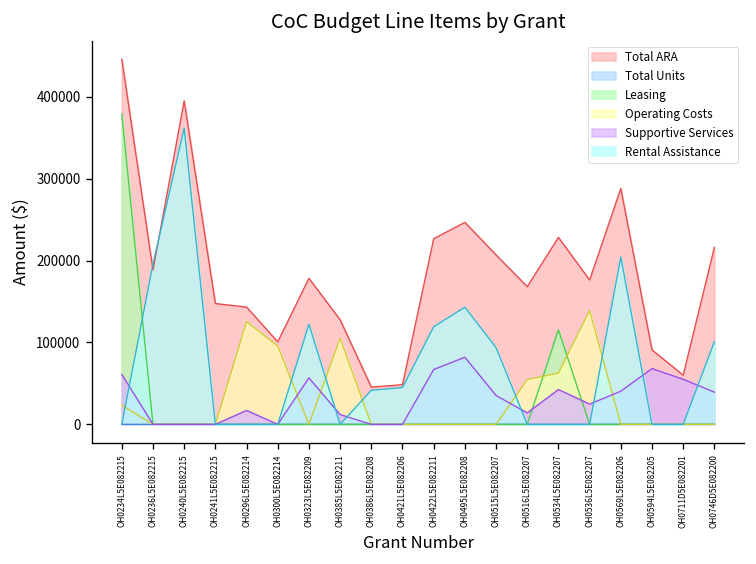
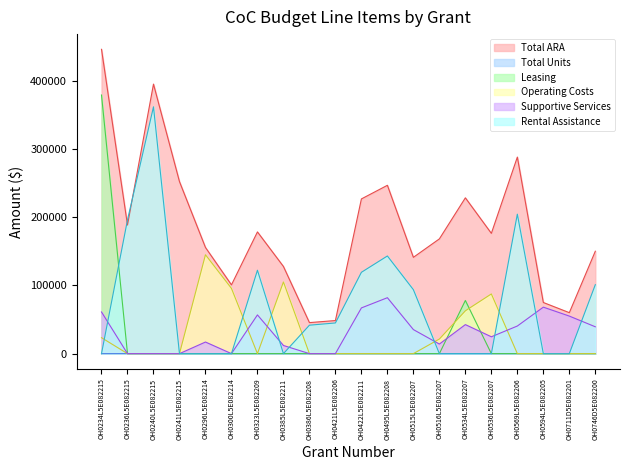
  {
    "Total ARA": {
      "OH0234L5E082215": 450000,
      "OH0236L5E082215": 190000,
      "OH0240L5E082215": 390000,
-     "OH0241L5E082215": 150000,
-     "OH0296L5E082214": 140000,
+     "OH0241L5E082215": 250000,
+     "OH0296L5E082214": 160000,
      "OH0300L5E082214": 100000,
      "OH0323L5E082209": 180000,
      "OH0385L5E082211": 130000,
      "OH0386L5E082208": 50000,
      "OH0422L5E082211": 230000,
      "OH0495L5E082208": 250000,
-     "OH0515L5E082207": 210000,
+     "OH0515L5E082207": 140000,
      "OH0516L5E082207": 170000,
      "OH0534L5E082207": 230000,
      "OH0536L5E082207": 180000,
      "OH0569L5E082206": 290000,
-     "OH0594L5E082205": 90000,
+     "OH0594L5E082205": 70000,
      "OH0711D5E082201": 60000,
-     "OH0746D5E082200": 220000
+     "OH0746D5E082200": 150000
    },
    "Leasing": {
      "OH0234L5E082215": 380000,
-     "OH0534L5E082207": 120000
+     "OH0534L5E082207": 80000
    },
    "Operating Costs": {
      "OH0234L5E082215": 20000,
-     "OH0296L5E082214": 130000,
+     "OH0296L5E082214": 140000,
      "OH0300L5E082214": 100000,
      "OH0385L5E082211": 100000,
-     "OH0516L5E082207": 50000,
+     "OH0516L5E082207": 20000,
      "OH0534L5E082207": 60000,
-     "OH0536L5E082207": 140000
+     "OH0536L5E082207": 90000
    }
  }
